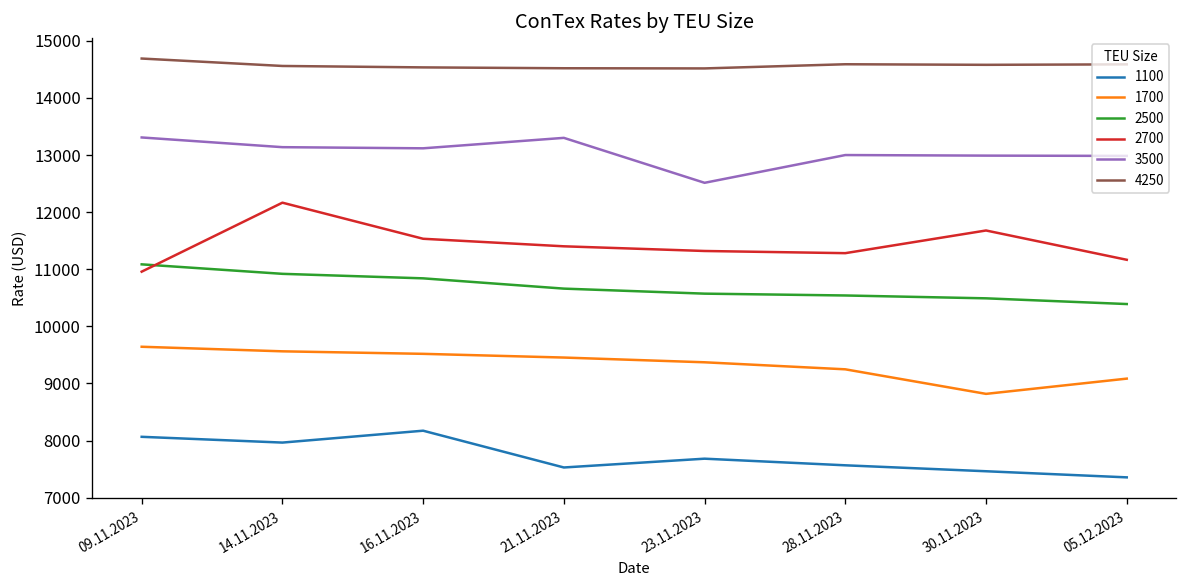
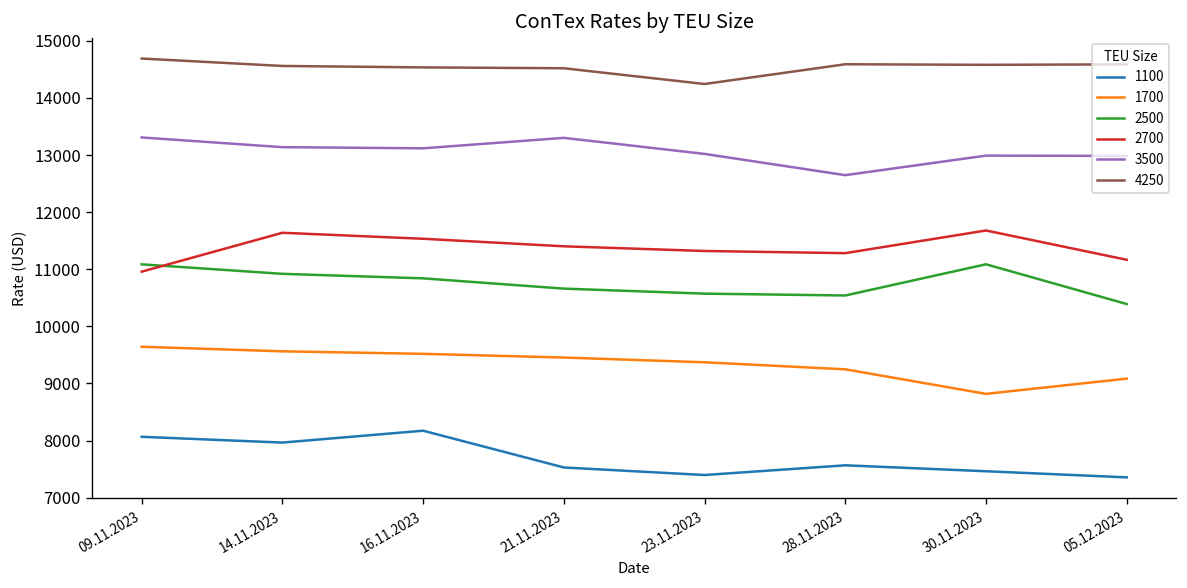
  {
    "1100": {
      "09.11.2023": 8100,
      "14.11.2023": 8000,
      "16.11.2023": 8200,
      "21.11.2023": 7500,
-     "23.11.2023": 7700,
+     "23.11.2023": 7400,
      "28.11.2023": 7600,
      "30.11.2023": 7500,
      "05.12.2023": 7400
    },
    "1700": {
      "09.11.2023": 9600,
      "14.11.2023": 9600,
      "16.11.2023": 9500,
      "21.11.2023": 9500,
      "23.11.2023": 9400,
      "28.11.2023": 9200,
      "30.11.2023": 8800,
      "05.12.2023": 9100
    },
    "2500": {
      "09.11.2023": 11100,
      "14.11.2023": 10900,
      "16.11.2023": 10800,
      "21.11.2023": 10700,
      "23.11.2023": 10600,
      "28.11.2023": 10500,
-     "30.11.2023": 10500,
+     "30.11.2023": 11100,
      "05.12.2023": 10400
    },
    "2700": {
      "09.11.2023": 11000,
-     "14.11.2023": 12200,
+     "14.11.2023": 11600,
      "16.11.2023": 11500,
      "21.11.2023": 11400,
      "23.11.2023": 11300,
      "28.11.2023": 11300,
      "30.11.2023": 11700,
      "05.12.2023": 11200
    },
    "3500": {
      "09.11.2023": 13300,
      "14.11.2023": 13100,
      "16.11.2023": 13100,
      "21.11.2023": 13300,
-     "23.11.2023": 12500,
-     "28.11.2023": 13000,
+     "23.11.2023": 13000,
+     "28.11.2023": 12600,
      "30.11.2023": 13000
    },
    "4250": {
      "09.11.2023": 14700,
      "14.11.2023": 14600,
      "16.11.2023": 14500,
      "21.11.2023": 14500,
-     "23.11.2023": 14500,
+     "23.11.2023": 14200,
      "28.11.2023": 14600,
      "30.11.2023": 14600
    }
  }
